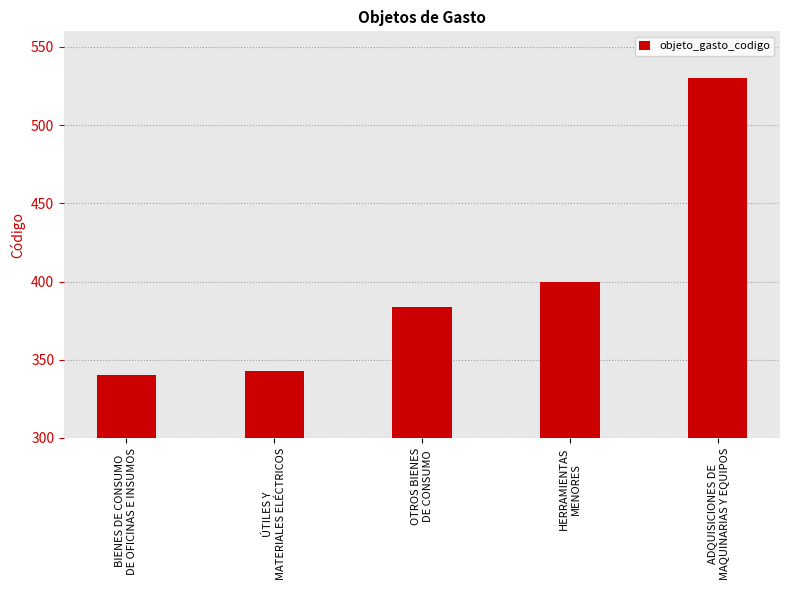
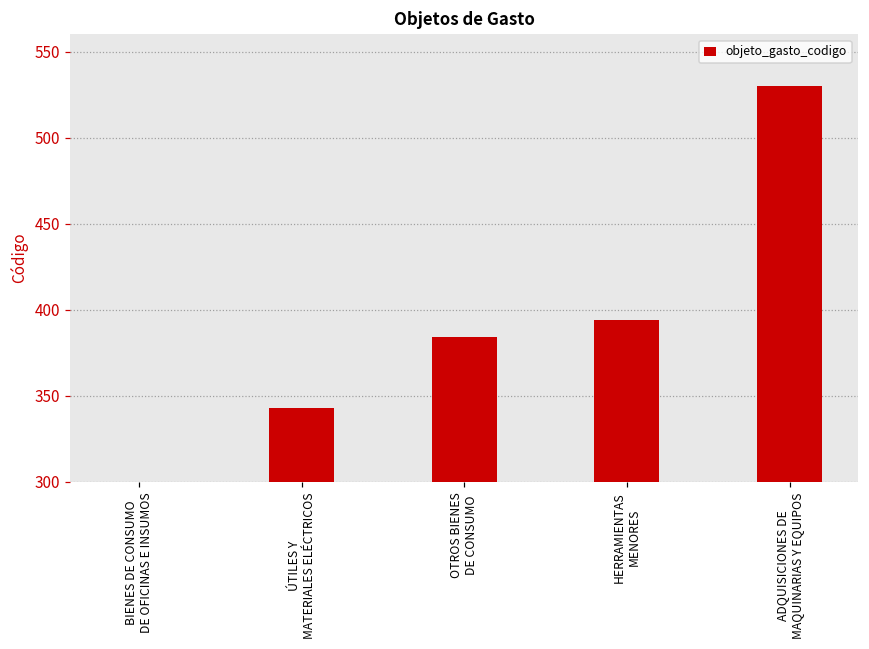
  {
-   "BIENES DE CONSUMO DE OFICINAS E INSUMOS": 340,
+   "BIENES DE CONSUMO DE OFICINAS E INSUMOS": 300,
    "ÚTILES Y MATERIALES ELÉCTRICOS": 343,
    "OTROS BIENES DE CONSUMO": 384,
-   "HERRAMIENTAS MENORES": 400,
+   "HERRAMIENTAS MENORES": 394,
    "ADQUISICIONES DE MAQUINARIAS Y EQUIPOS": 530
  }
